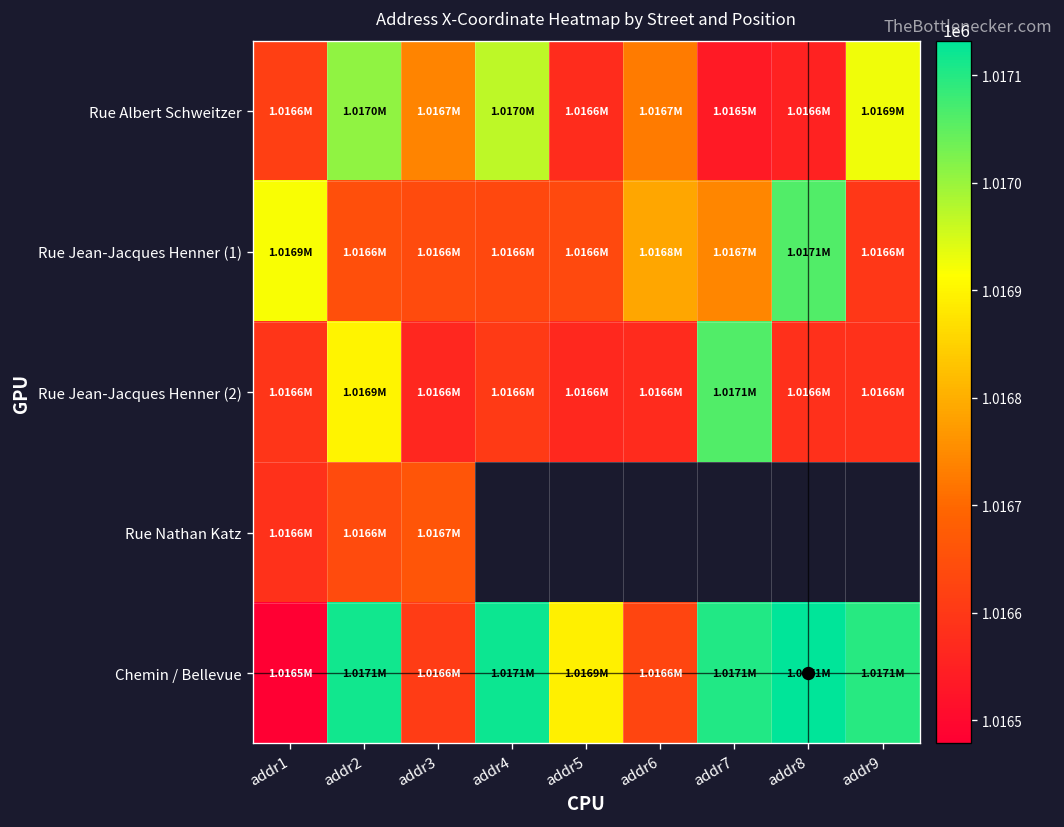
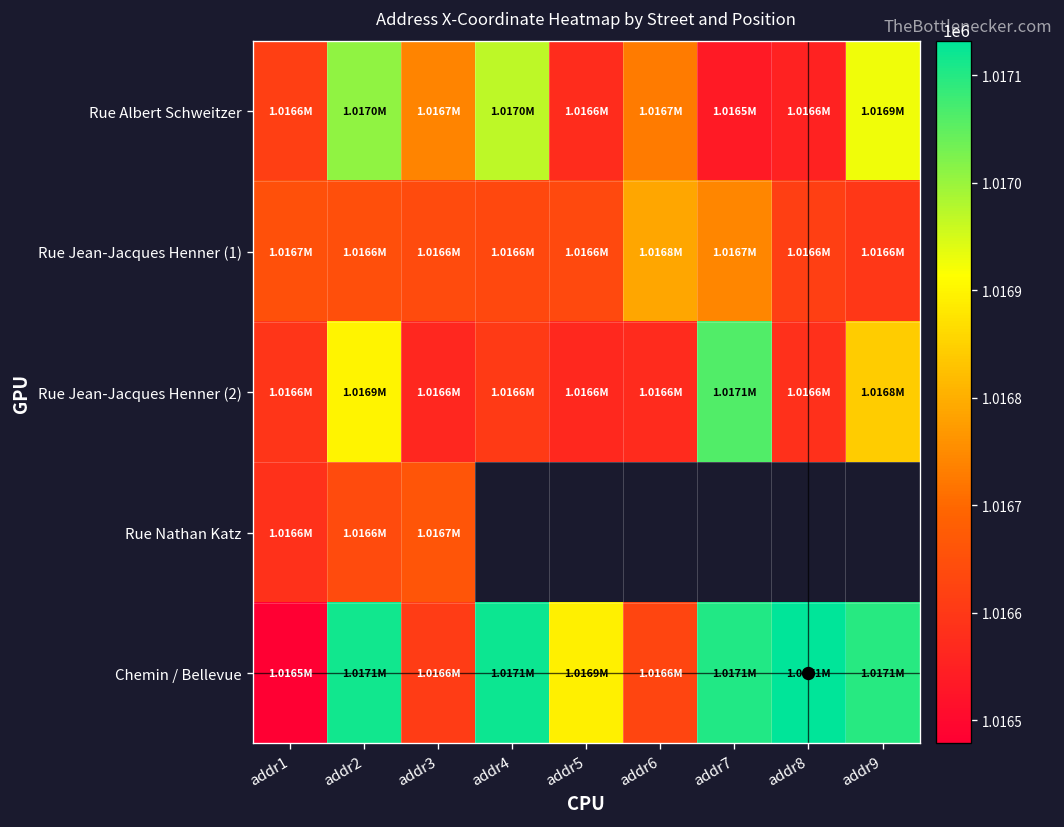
  {
    "Rue Albert Schweitzer": {
      "addr1": "1.0166M",
      "addr2": "1.0170M",
      "addr3": "1.0167M",
      "addr4": "1.0170M",
      "addr5": "1.0166M",
      "addr6": "1.0167M",
      "addr7": "1.0165M",
      "addr8": "1.0166M",
      "addr9": "1.0169M"
    },
    "Rue Jean-Jacques Henner (1)": {
-     "addr1": "1.0169M",
+     "addr1": "1.0167M",
      "addr2": "1.0166M",
      "addr3": "1.0166M",
      "addr4": "1.0166M",
      "addr5": "1.0166M",
      "addr6": "1.0168M",
      "addr7": "1.0167M",
-     "addr8": "1.0171M",
+     "addr8": "1.0166M",
      "addr9": "1.0166M"
    },
    "Rue Jean-Jacques Henner (2)": {
      "addr1": "1.0166M",
      "addr2": "1.0169M",
      "addr3": "1.0166M",
      "addr4": "1.0166M",
      "addr5": "1.0166M",
      "addr6": "1.0166M",
      "addr7": "1.0171M",
      "addr8": "1.0166M",
-     "addr9": "1.0166M"
+     "addr9": "1.0168M"
    },
    "Rue Nathan Katz": {
      "addr1": "1.0166M",
      "addr2": "1.0166M",
      "addr3": "1.0167M"
    },
    "Chemin / Bellevue": {
      "addr1": "1.0165M",
      "addr2": "1.0171M",
      "addr3": "1.0166M",
      "addr4": "1.0171M",
      "addr5": "1.0169M",
      "addr6": "1.0166M",
      "addr7": "1.0171M",
      "addr9": "1.0171M"
    }
  }
